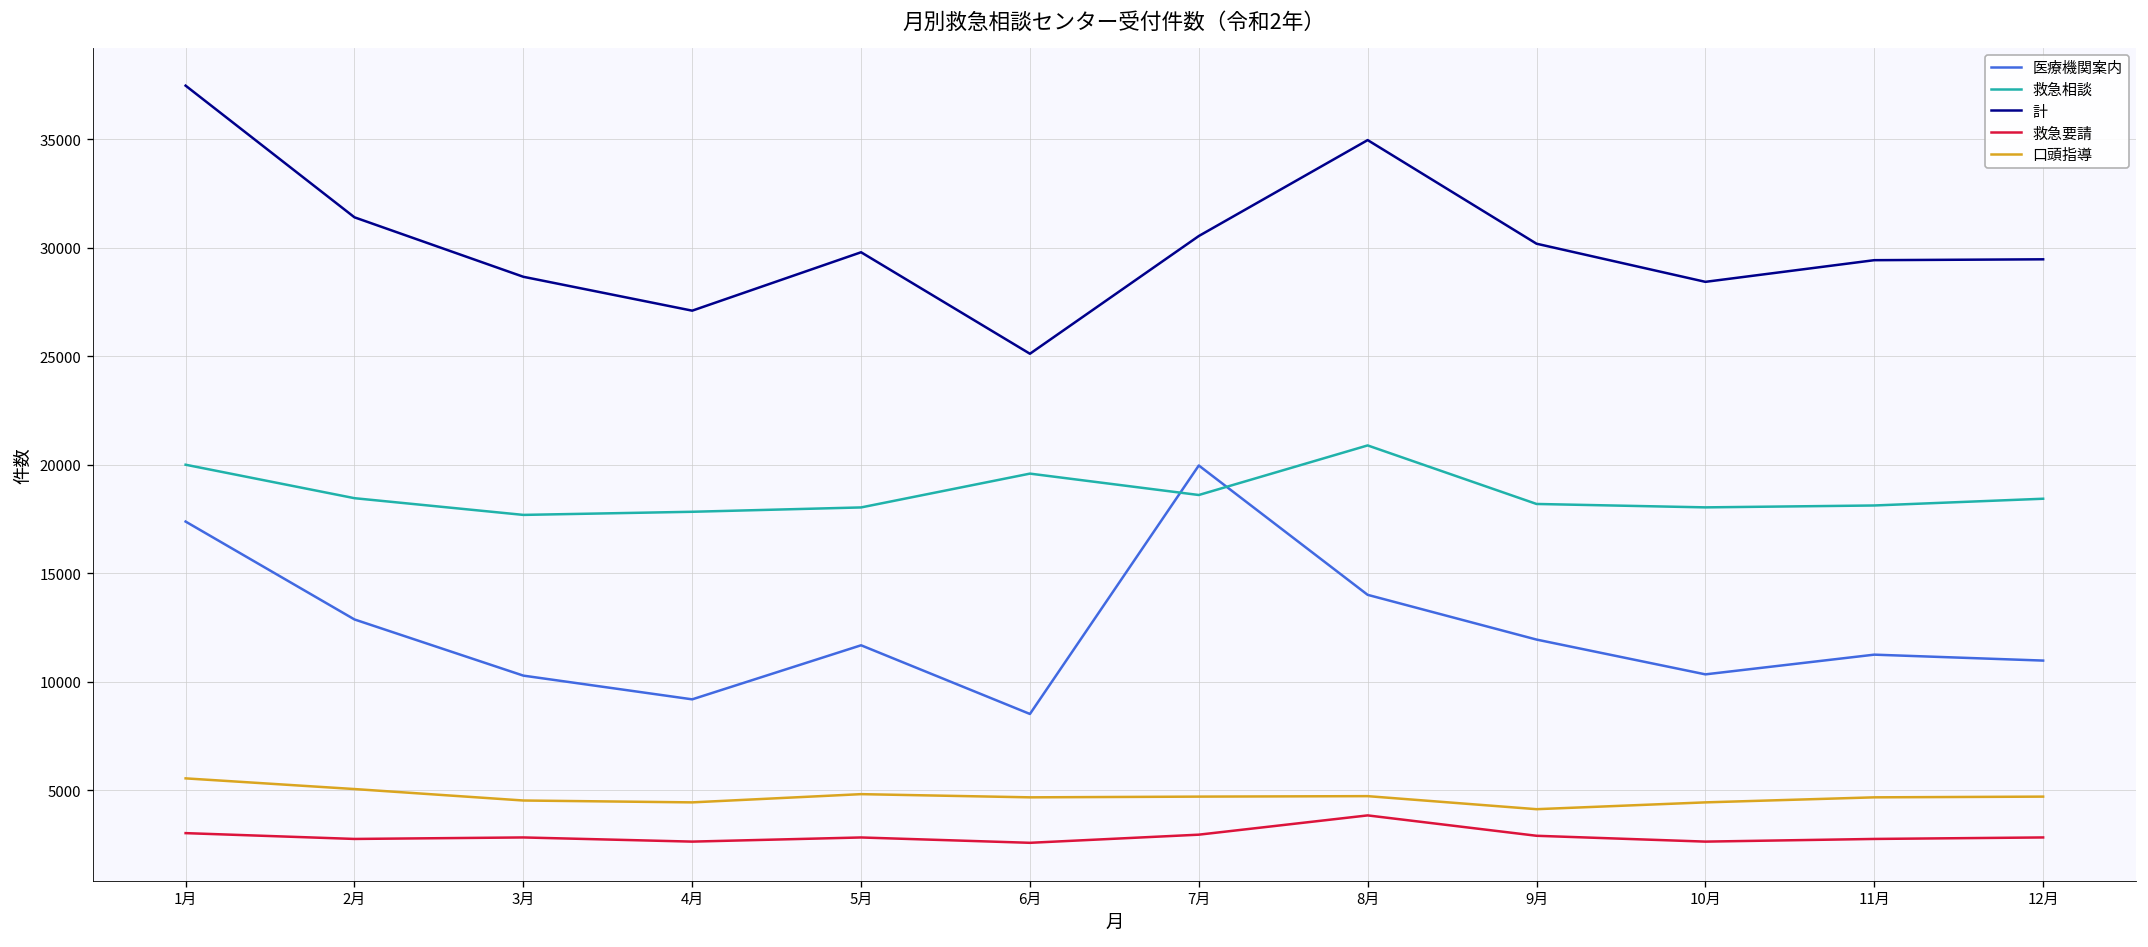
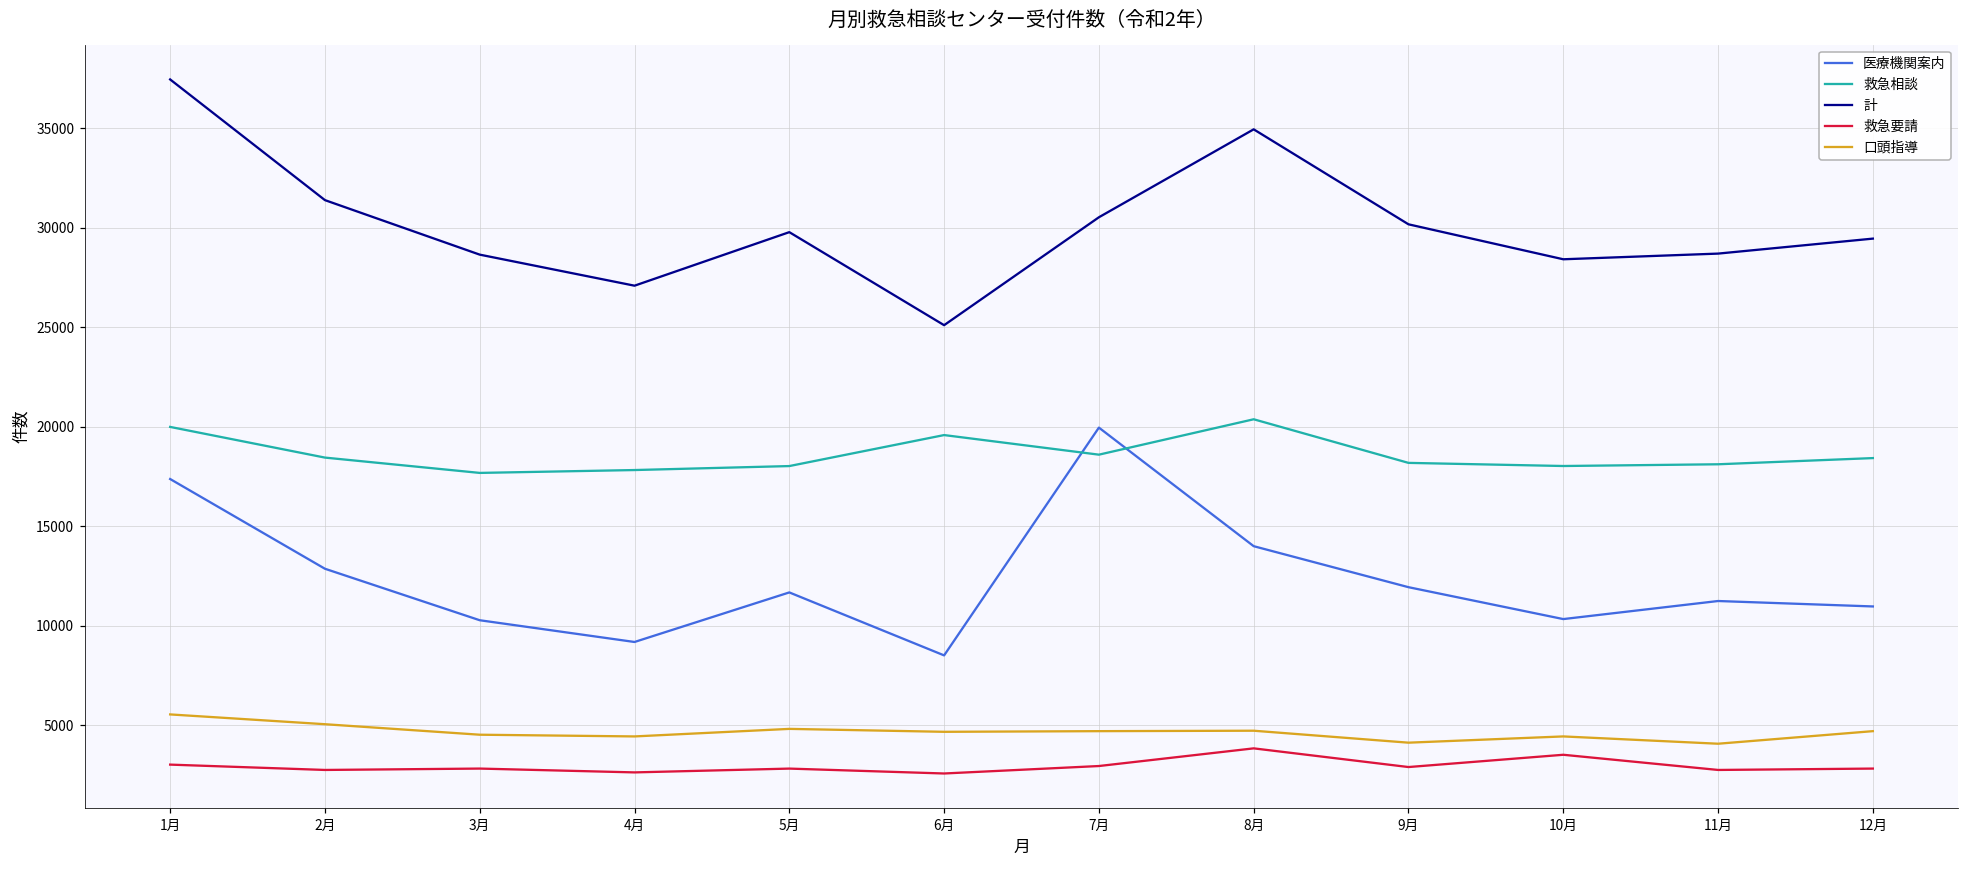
  {
    "医療機関案内": {
      "1月": 17400,
      "2月": 12900,
      "3月": 10300,
      "4月": 9200,
      "5月": 11700,
      "6月": 8500,
      "7月": 20000,
      "8月": 14000,
      "9月": 11900,
      "10月": 10300,
      "11月": 11200,
      "12月": 11000
    },
    "救急相談": {
      "1月": 20000,
      "2月": 18500,
      "3月": 17700,
      "4月": 17800,
      "5月": 18000,
      "6月": 19600,
      "7月": 18600,
-     "8月": 20900,
+     "8月": 20400,
      "9月": 18200,
      "10月": 18000,
      "11月": 18100,
      "12月": 18400
    },
    "計": {
      "1月": 37500,
      "2月": 31400,
      "3月": 28700,
      "4月": 27100,
      "5月": 29800,
      "6月": 25100,
      "7月": 30500,
      "8月": 35000,
      "9月": 30200,
      "10月": 28400,
-     "11月": 29400,
+     "11月": 28700,
      "12月": 29500
    },
    "救急要請": {
      "1月": 3000,
      "2月": 2800,
      "3月": 2800,
      "4月": 2600,
      "5月": 2800,
      "6月": 2600,
      "7月": 3000,
      "8月": 3800,
      "9月": 2900,
-     "10月": 2600,
+     "10月": 3500,
      "11月": 2800,
      "12月": 2800
    },
    "口頭指導": {
      "1月": 5500,
      "2月": 5100,
      "3月": 4500,
      "4月": 4400,
      "5月": 4800,
      "6月": 4700,
      "7月": 4700,
      "8月": 4700,
      "9月": 4100,
      "10月": 4400,
-     "11月": 4700,
+     "11月": 4100,
      "12月": 4700
    }
  }
